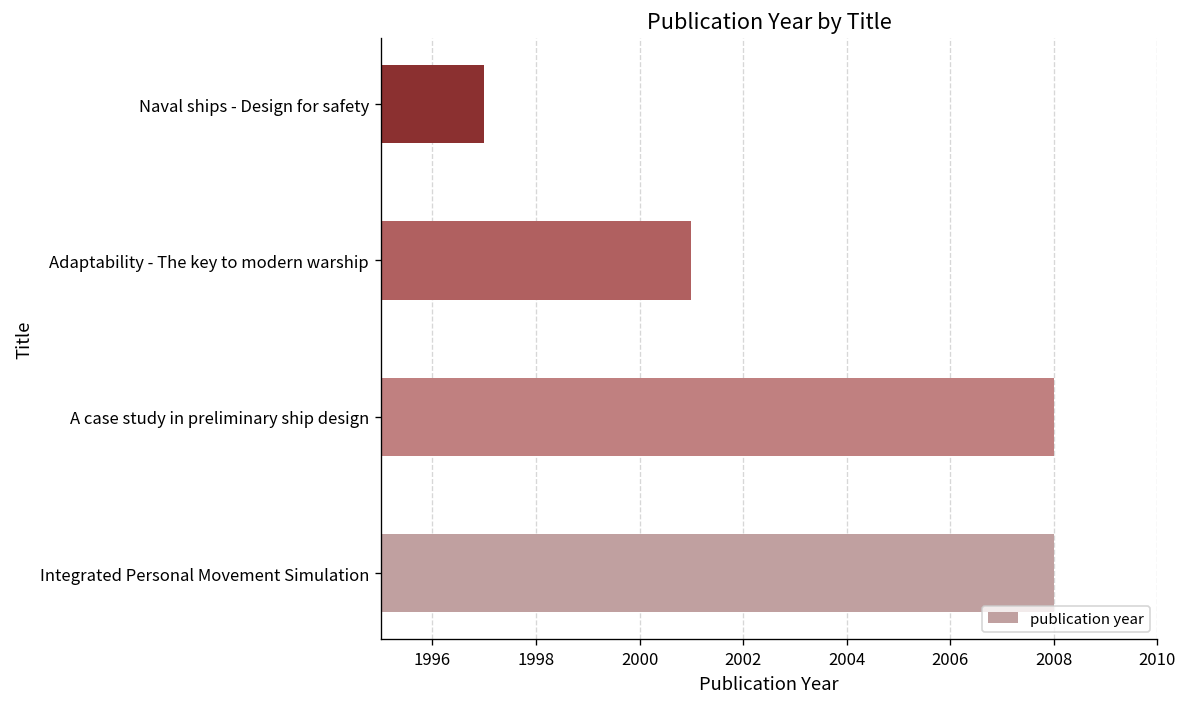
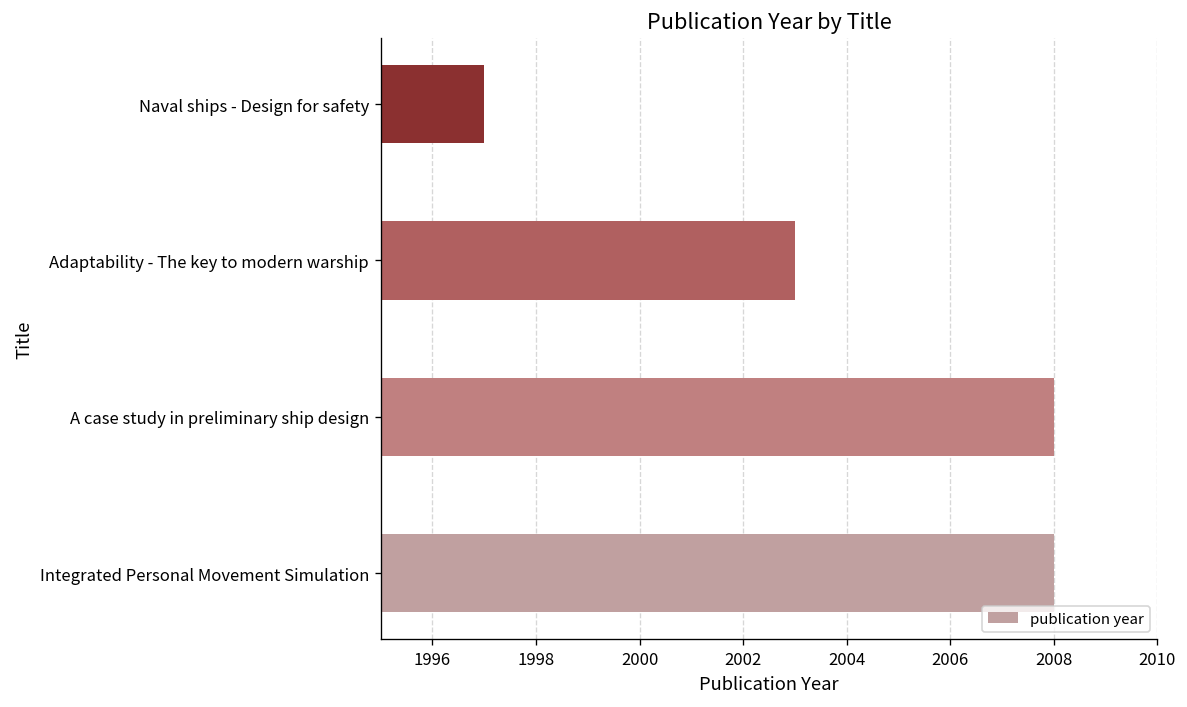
  {
    "Naval ships - Design for safety": 1997,
-   "Adaptability - The key to modern warship": 2001,
+   "Adaptability - The key to modern warship": 2003,
    "A case study in preliminary ship design": 2008,
    "Integrated Personal Movement Simulation": 2008
  }
